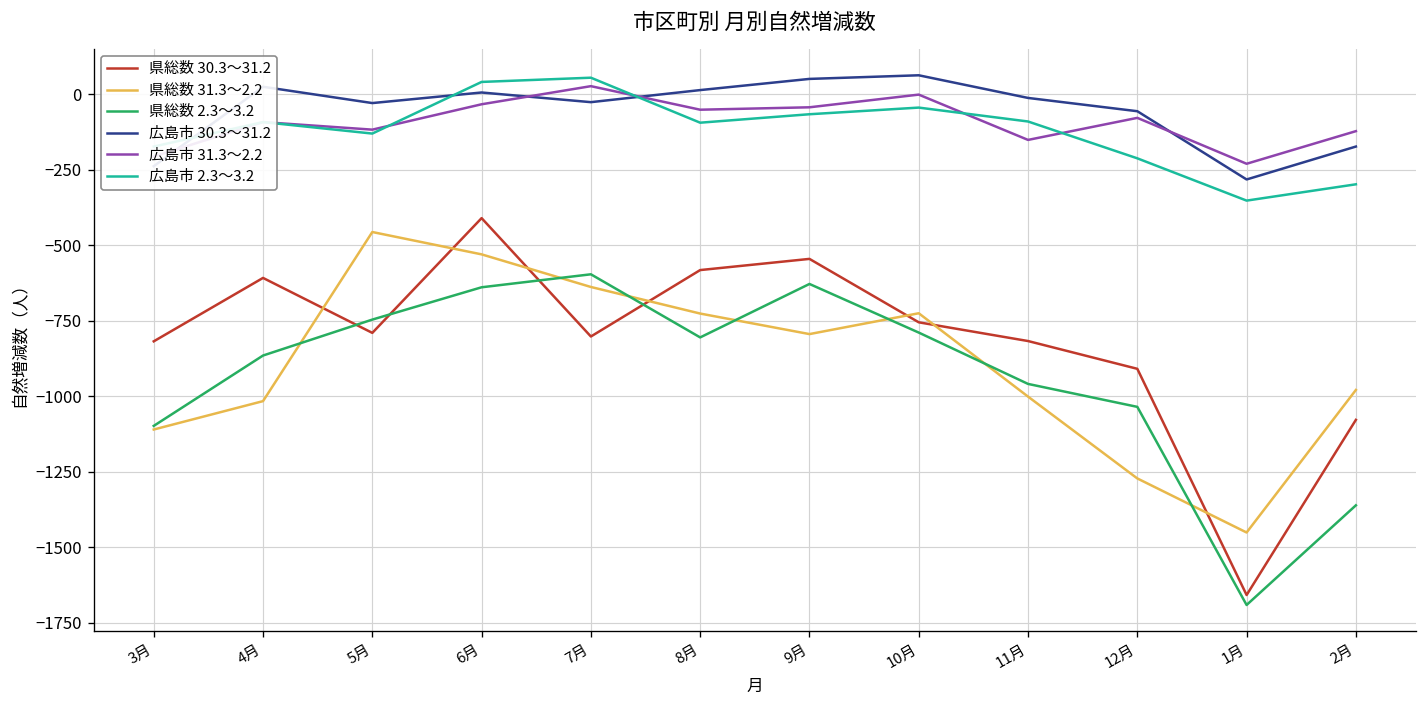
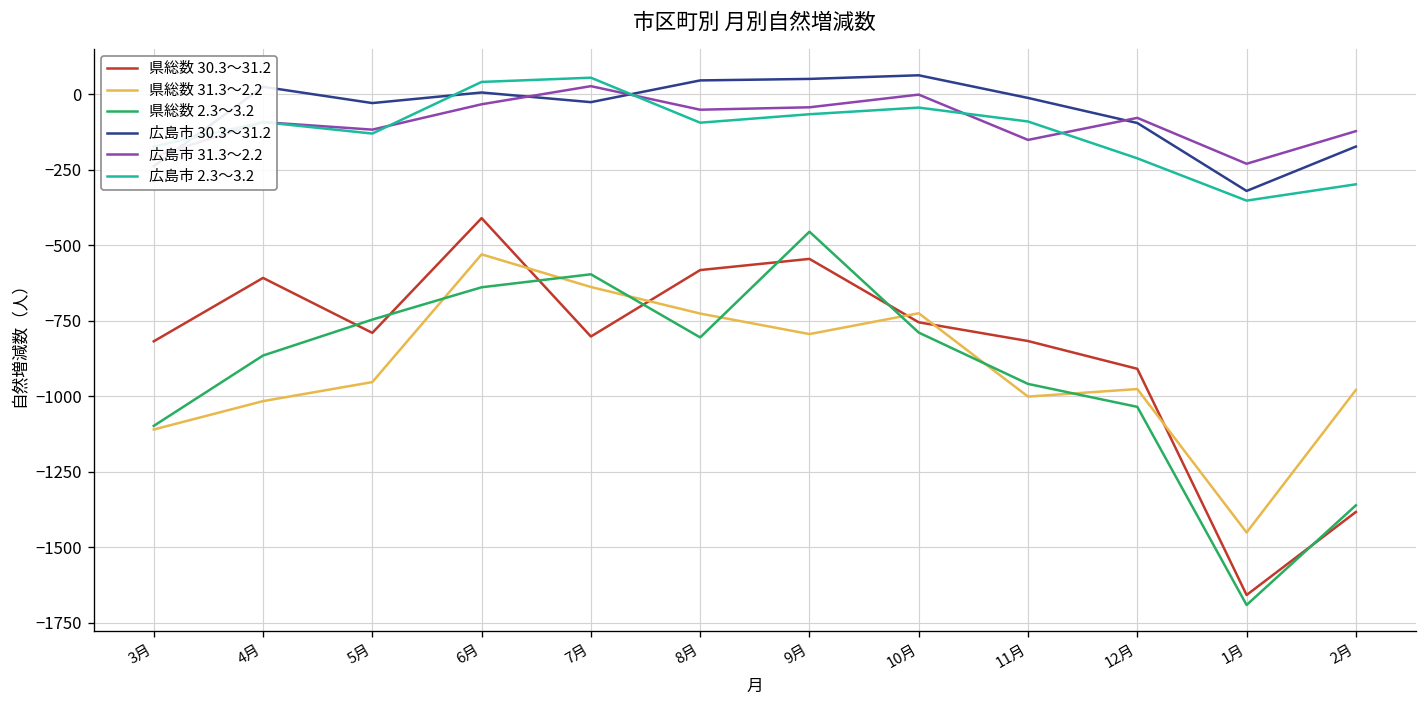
  {
    "県総数 30.3～31.2": {
      "3月": -820,
      "4月": -610,
      "5月": -790,
      "6月": -410,
      "7月": -800,
      "8月": -580,
      "9月": -550,
      "10月": -760,
      "11月": -820,
      "12月": -910,
      "1月": -1660,
-     "2月": -1080
+     "2月": -1380
    },
    "県総数 31.3～2.2": {
      "3月": -1110,
      "4月": -1020,
-     "5月": -460,
+     "5月": -950,
      "6月": -530,
      "7月": -640,
      "8月": -730,
      "9月": -790,
      "10月": -730,
      "11月": -1000,
-     "12月": -1270,
+     "12月": -980,
      "1月": -1450,
      "2月": -980
    },
    "県総数 2.3～3.2": {
      "3月": -1100,
      "4月": -870,
      "5月": -750,
      "6月": -640,
      "7月": -600,
      "8月": -810,
-     "9月": -630,
+     "9月": -460,
      "10月": -790,
      "11月": -960,
      "12月": -1040,
      "1月": -1690,
      "2月": -1360
    },
    "広島市 30.3～31.2": {
      "5月": -30,
      "6月": 10,
      "7月": -30,
-     "8月": 10,
+     "8月": 50,
      "9月": 50,
      "10月": 60,
      "11月": -10,
-     "12月": -60,
-     "1月": -280,
+     "12月": -100,
+     "1月": -320,
      "2月": -170
    },
    "広島市 31.3～2.2": {
      "5月": -120,
      "6月": -30,
      "7月": 30,
      "8月": -50,
      "9月": -40,
      "10月": 0,
      "11月": -150,
      "12月": -80,
      "1月": -230,
      "2月": -120
    },
    "広島市 2.3～3.2": {
      "5月": -130,
      "6月": 40,
      "7月": 60,
      "8月": -90,
      "9月": -70,
      "10月": -40,
      "11月": -90,
      "12月": -210,
      "1月": -350,
      "2月": -300
    }
  }
